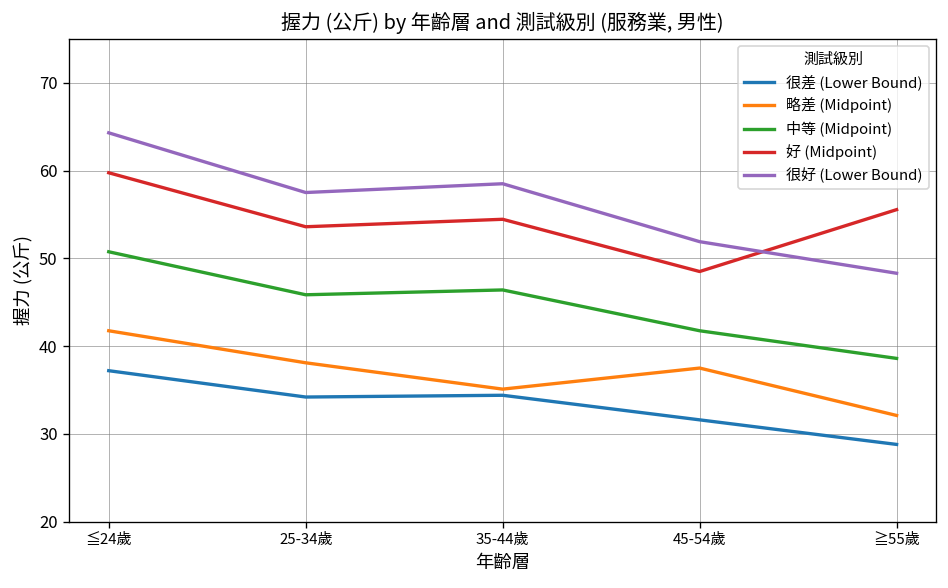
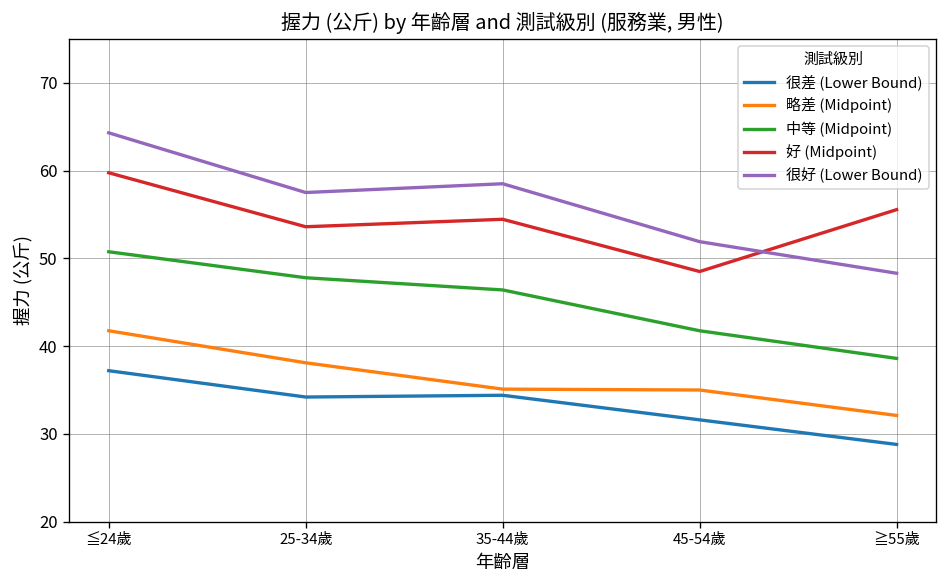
  {
    "很差 (Lower Bound)": {
      "≦24歲": 37,
      "25-34歲": 34,
      "35-44歲": 34,
      "45-54歲": 32,
      "≧55歲": 29
    },
    "略差 (Midpoint)": {
      "≦24歲": 42,
      "25-34歲": 38,
      "35-44歲": 35,
-     "45-54歲": 38,
+     "45-54歲": 35,
      "≧55歲": 32
    },
    "中等 (Midpoint)": {
      "≦24歲": 51,
-     "25-34歲": 46,
+     "25-34歲": 48,
      "35-44歲": 46,
      "45-54歲": 42,
      "≧55歲": 39
    },
    "好 (Midpoint)": {
      "≦24歲": 60,
      "25-34歲": 54,
      "35-44歲": 54,
      "45-54歲": 49,
      "≧55歲": 56
    },
    "很好 (Lower Bound)": {
      "≦24歲": 64,
      "25-34歲": 58,
      "35-44歲": 59,
      "45-54歲": 52,
      "≧55歲": 48
    }
  }
